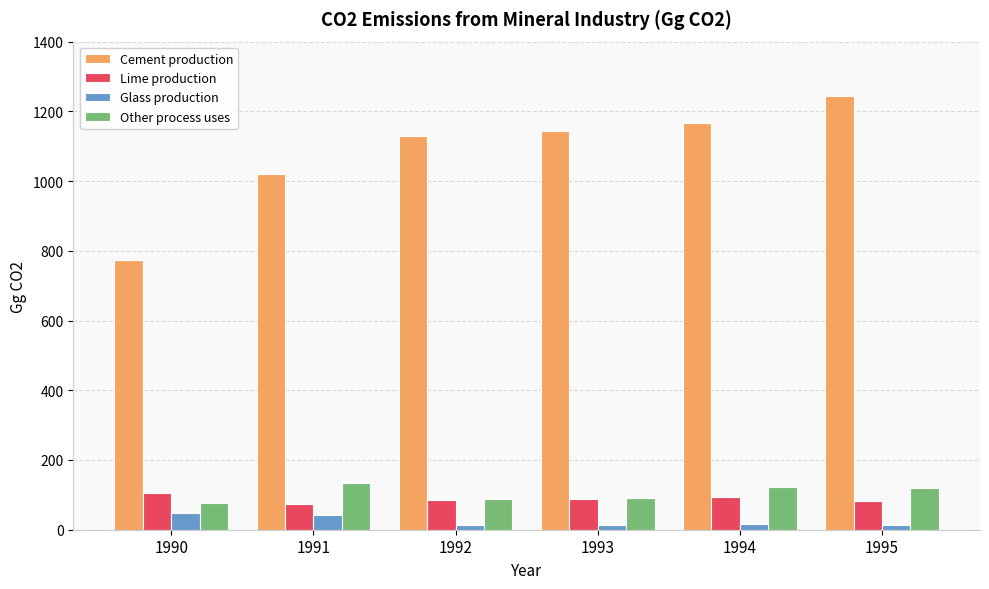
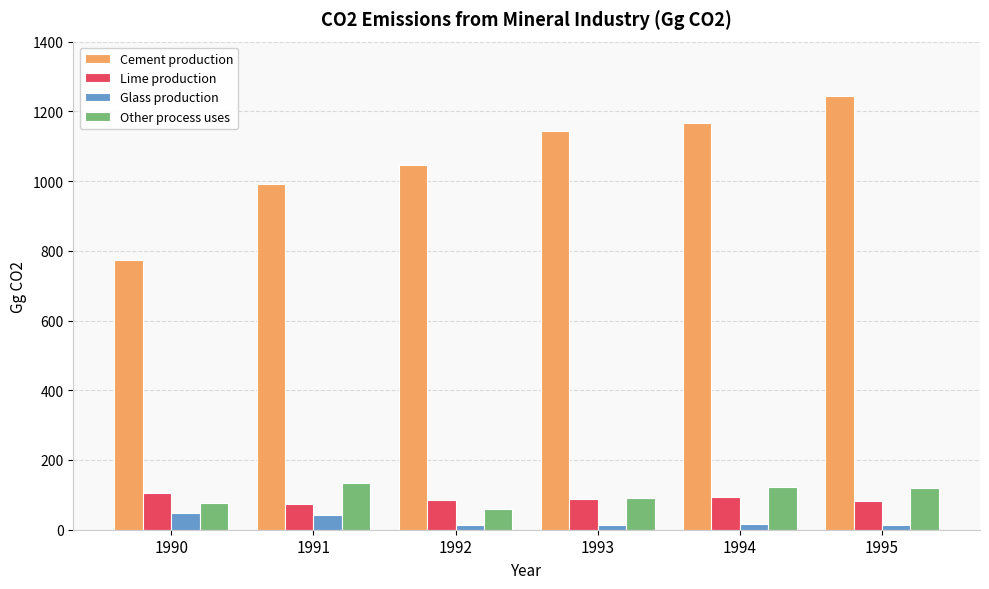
  {
    "Cement production": {
      "1990": 770,
-     "1991": 1020,
-     "1992": 1130,
+     "1991": 990,
+     "1992": 1050,
      "1993": 1140,
      "1994": 1170,
      "1995": 1240
    },
    "Lime production": {
      "1990": 110,
      "1991": 70,
      "1992": 90,
      "1993": 90,
      "1994": 90,
      "1995": 80
    },
    "Glass production": {
      "1990": 50,
      "1991": 40,
      "1992": 10,
      "1993": 10,
      "1994": 20,
      "1995": 10
    },
    "Other process uses": {
      "1990": 80,
      "1991": 130,
-     "1992": 90,
+     "1992": 60,
      "1993": 90,
      "1994": 120,
      "1995": 120
    }
  }
